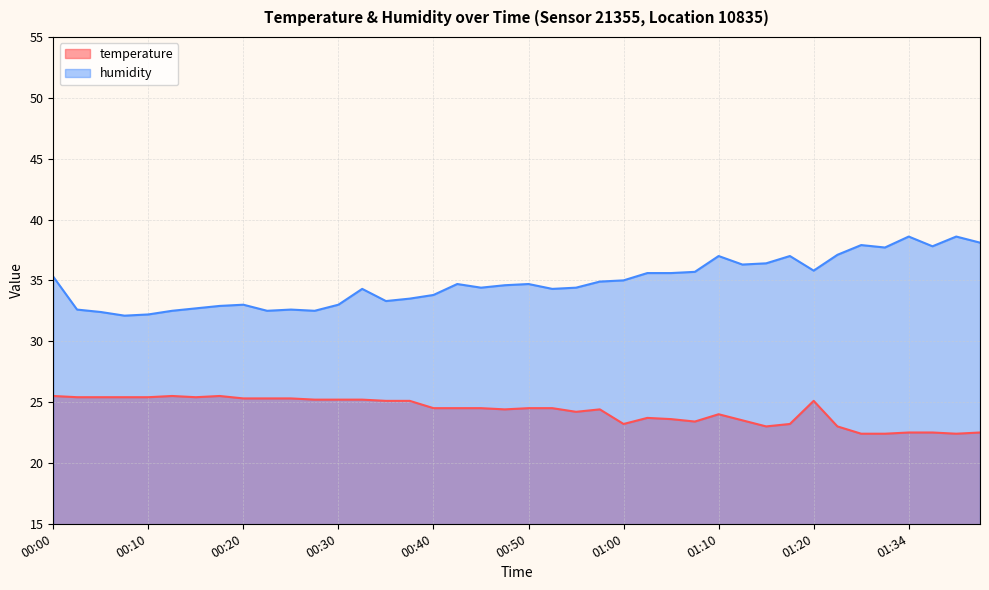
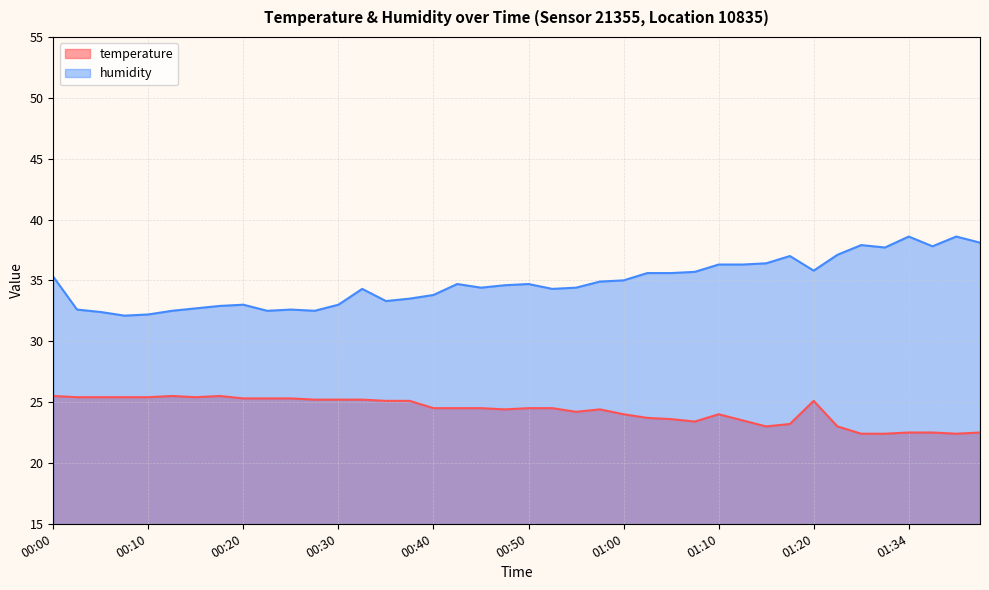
  {
    "temperature": {
      "00:00": 25.5,
      "00:10": 25.4,
      "00:20": 25.3,
      "00:30": 25.2,
      "00:40": 24.5,
      "00:50": 24.5,
-     "01:00": 23.2,
+     "01:00": 24.0,
      "01:10": 24.0,
      "01:20": 25.1,
      "01:34": 22.5
    },
    "humidity": {
      "00:00": 35.3,
      "00:10": 32.2,
      "00:20": 33.0,
      "00:30": 33.0,
      "00:40": 33.8,
      "00:50": 34.7,
      "01:00": 35.0,
-     "01:10": 37.0,
+     "01:10": 36.3,
      "01:20": 35.8,
      "01:34": 38.6
    }
  }
